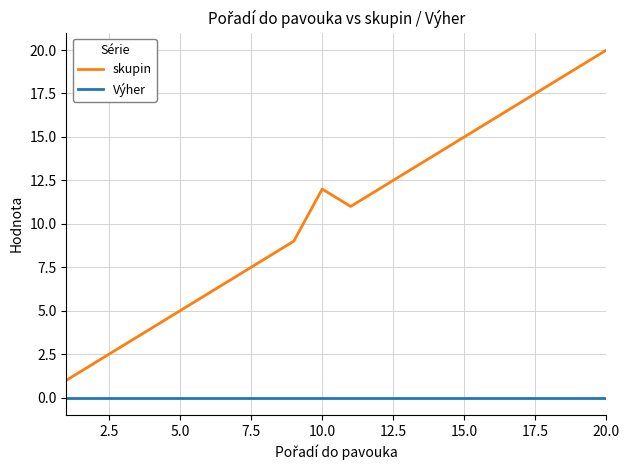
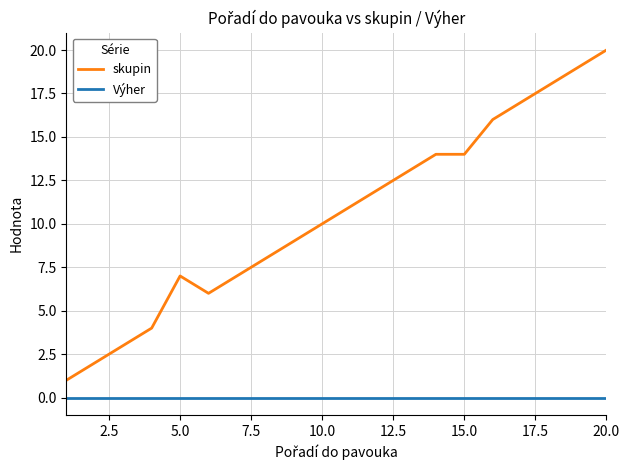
  {
    "skupin": {
-     "5.0": 5,
-     "10.0": 12,
-     "15.0": 15,
+     "5.0": 7,
+     "10.0": 10,
+     "15.0": 14,
      "20.0": 20
    },
    "Výher": {
      "5.0": 0,
      "10.0": 0,
      "15.0": 0,
      "20.0": 0
    }
  }
